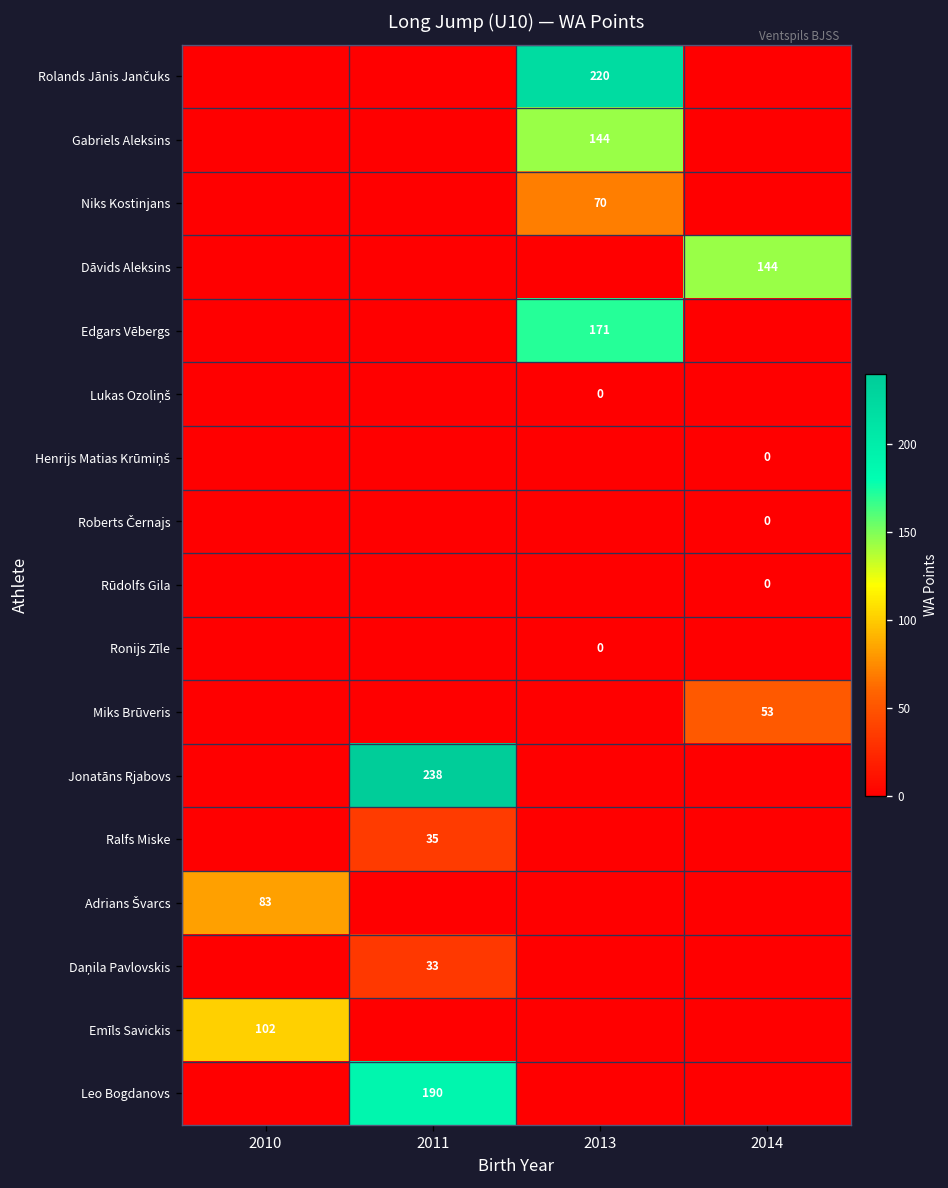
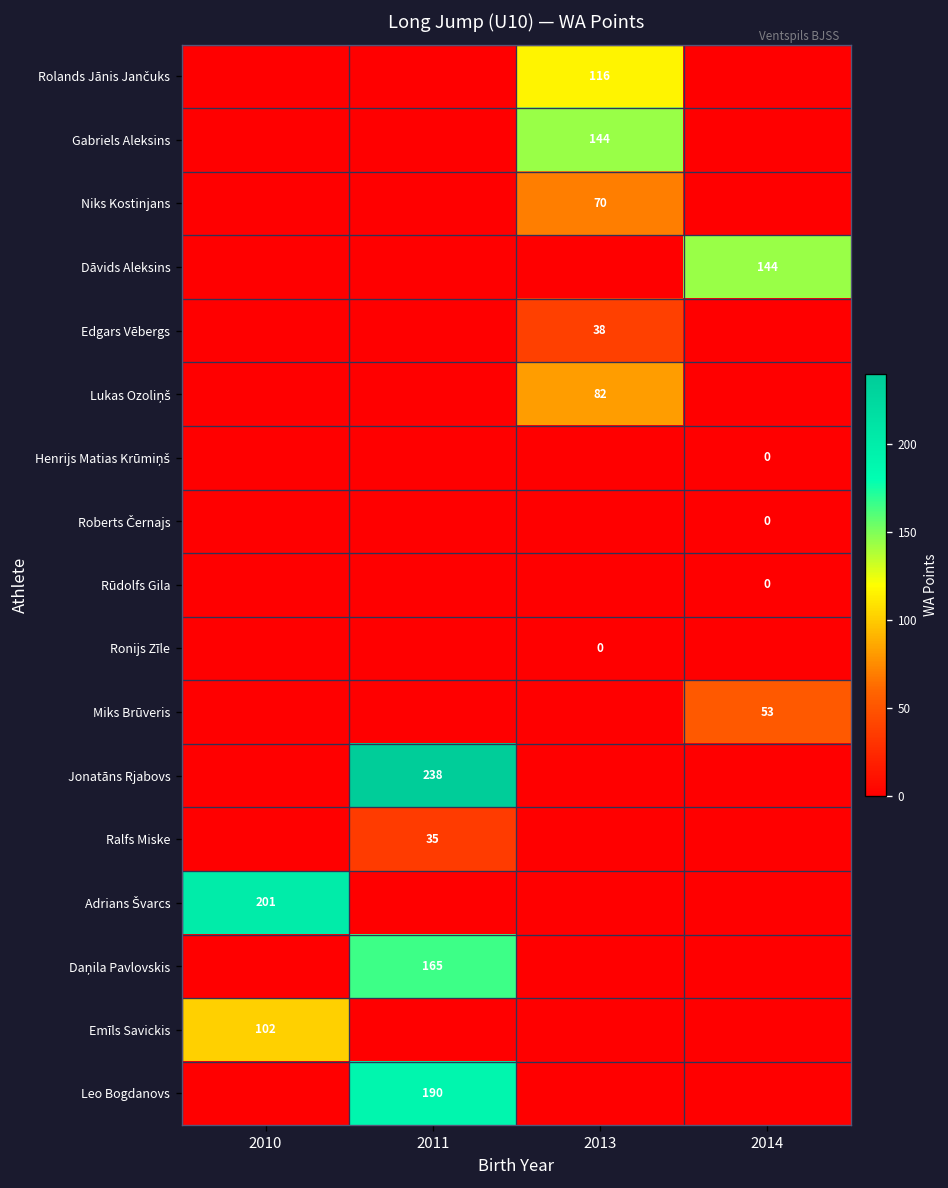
  {
    "Rolands Jānis Jančuks": {
-     "2013": 220
+     "2013": 116
    },
    "Gabriels Aleksins": {
      "2013": 144
    },
    "Niks Kostinjans": {
      "2013": 70
    },
    "Dāvids Aleksins": {
      "2014": 144
    },
    "Edgars Vēbergs": {
-     "2013": 171
+     "2013": 38
    },
    "Lukas Ozoliņš": {
-     "2013": 0
+     "2013": 82
    },
    "Henrijs Matias Krūmiņš": {
      "2014": 0
    },
    "Roberts Černajs": {
      "2014": 0
    },
    "Rūdolfs Gila": {
      "2014": 0
    },
    "Ronijs Zīle": {
      "2013": 0
    },
    "Miks Brūveris": {
      "2014": 53
    },
    "Jonatāns Rjabovs": {
      "2011": 238
    },
    "Ralfs Miske": {
      "2011": 35
    },
    "Adrians Švarcs": {
-     "2010": 83
+     "2010": 201
    },
    "Daņila Pavlovskis": {
-     "2011": 33
+     "2011": 165
    },
    "Emīls Savickis": {
      "2010": 102
    },
    "Leo Bogdanovs": {
      "2011": 190
    }
  }
